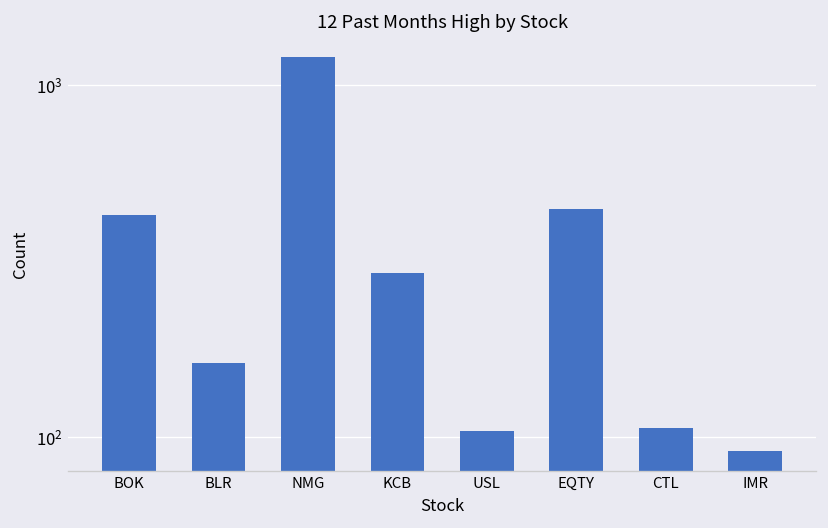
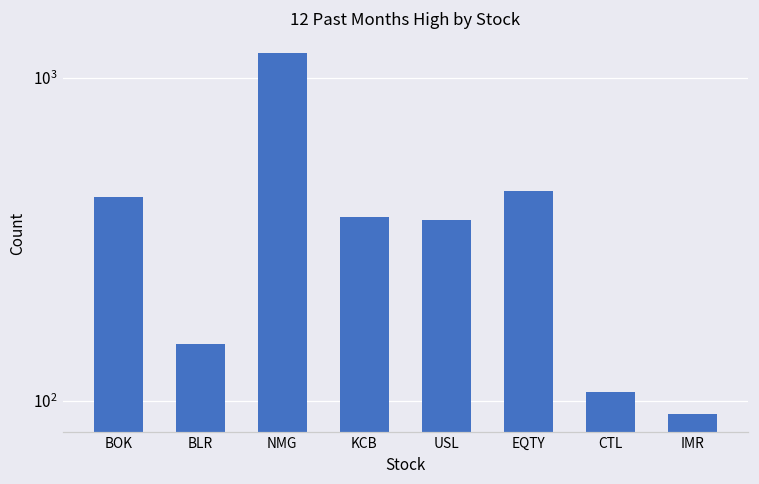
  {
    "BOK": 430,
-   "BLR": 160,
+   "BLR": 150,
    "NMG": 1200,
-   "KCB": 290,
-   "USL": 104,
+   "KCB": 370,
+   "USL": 360,
    "EQTY": 450,
    "CTL": 106,
    "IMR": 91
  }
